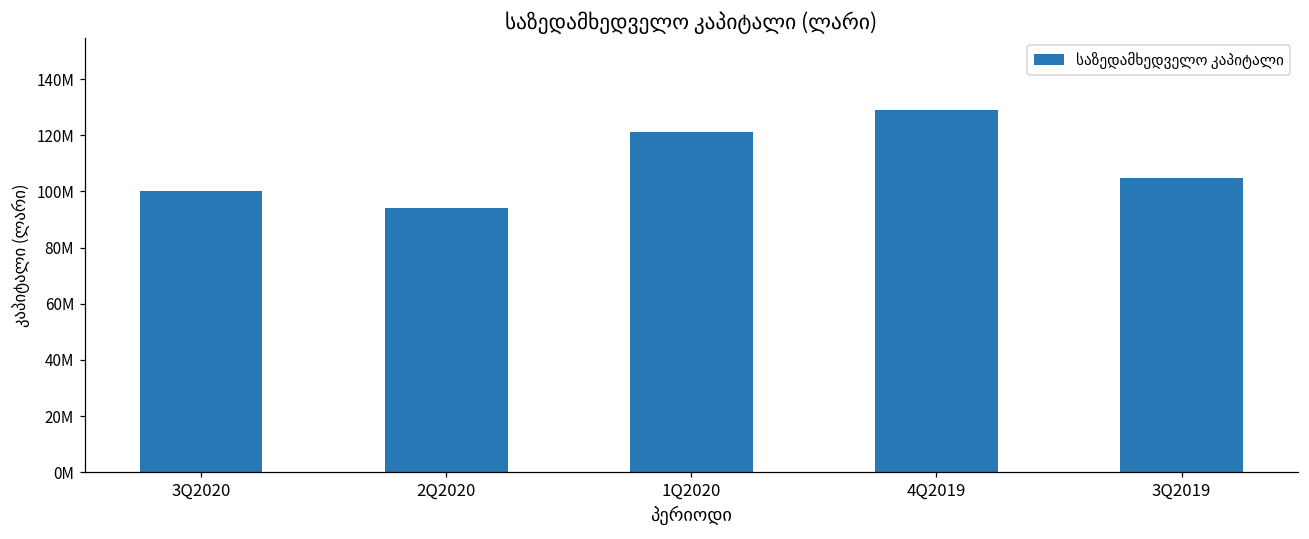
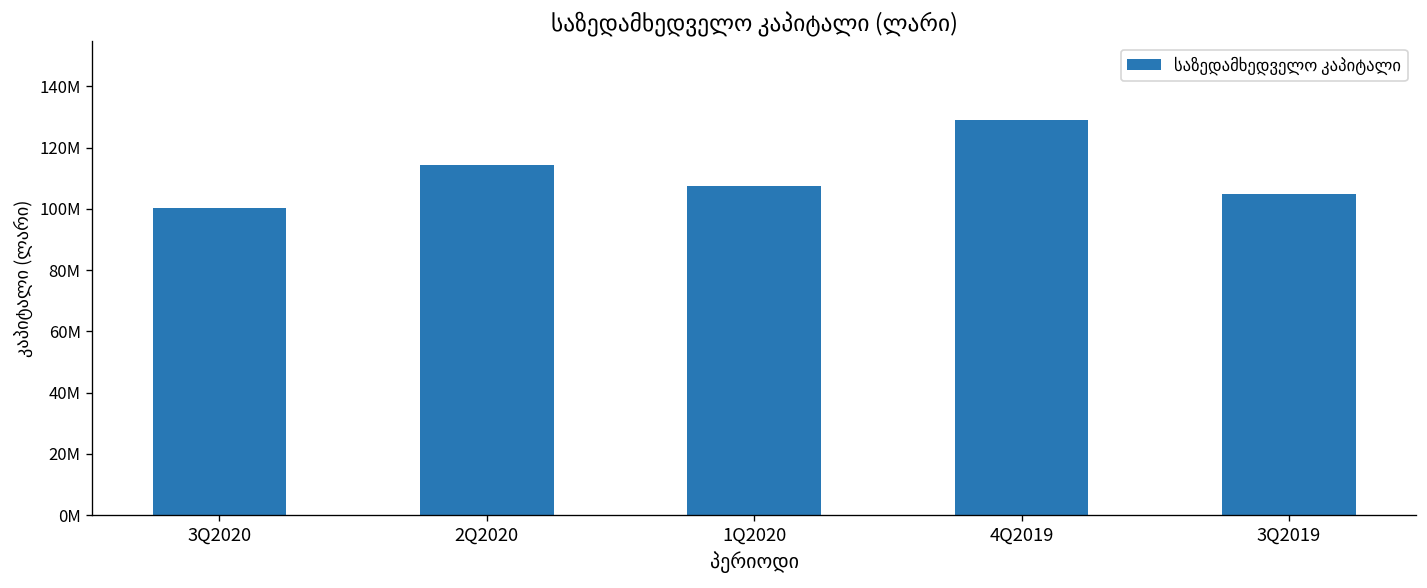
  {
    "3Q2020": 100000000,
-   "2Q2020": 94000000,
-   "1Q2020": 121000000,
+   "2Q2020": 114000000,
+   "1Q2020": 108000000,
    "4Q2019": 129000000,
    "3Q2019": 105000000
  }
